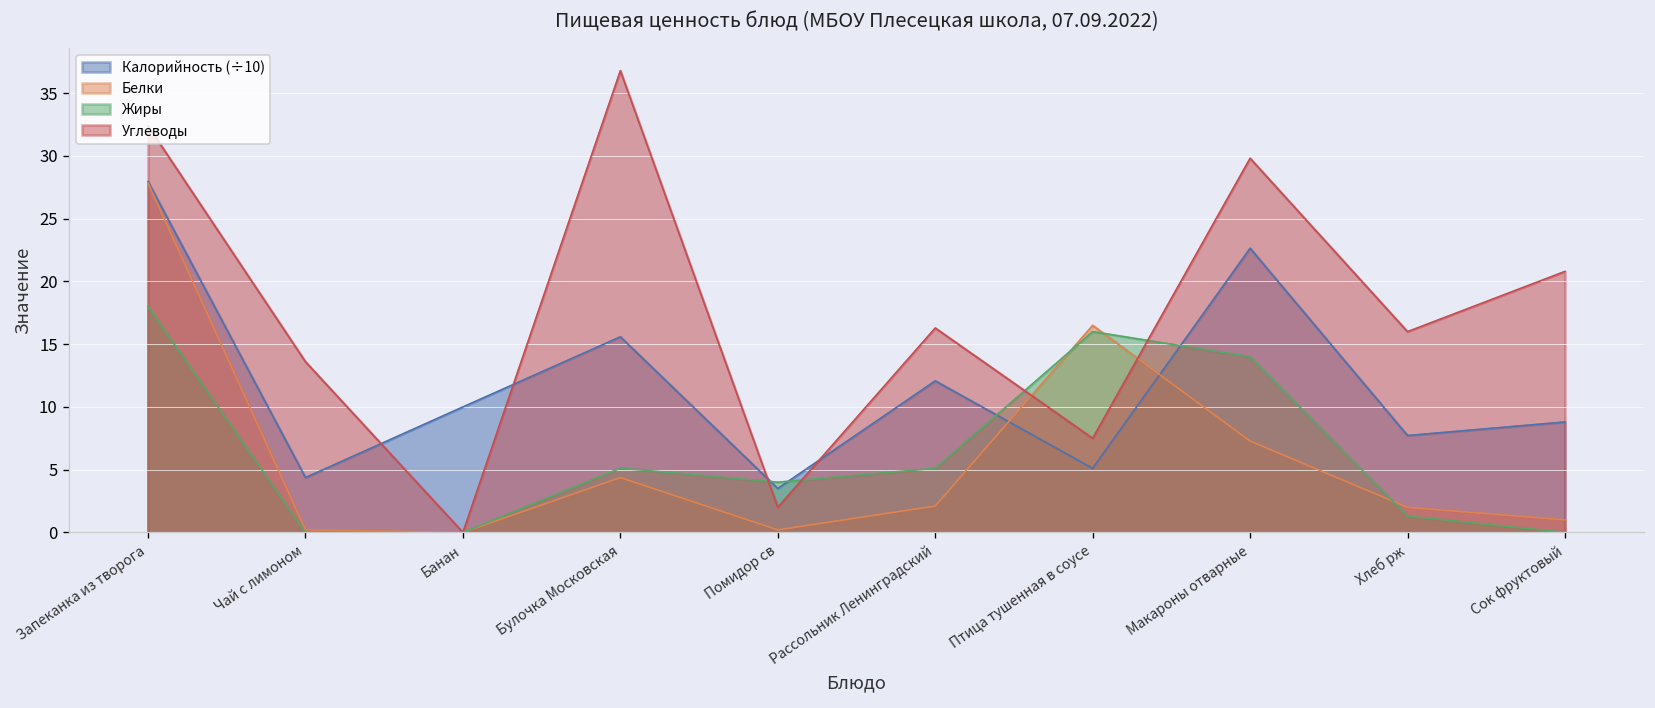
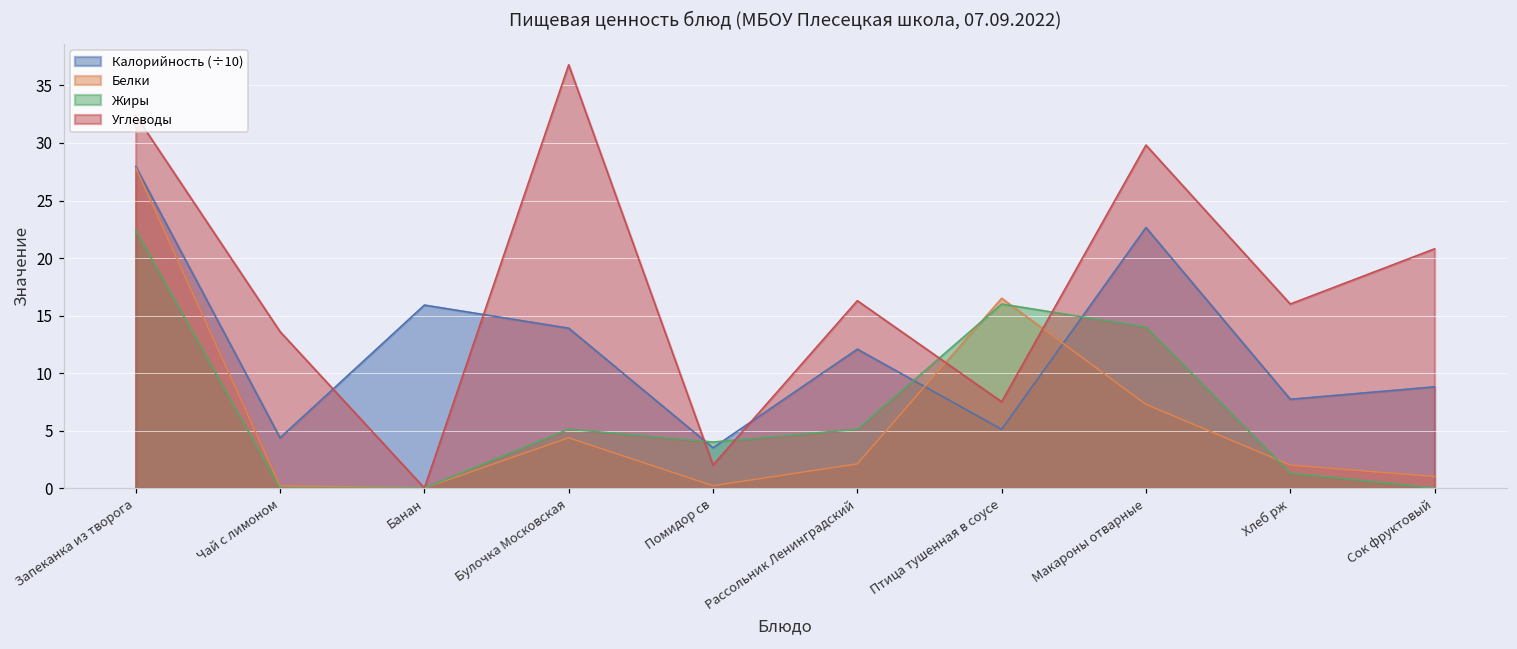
  {
    "Калорийность (÷10)": {
      "Чай с лимоном": 4.4,
-     "Банан": 10.0,
-     "Булочка Московская": 15.6,
+     "Банан": 15.9,
+     "Булочка Московская": 13.9,
      "Помидор св": 3.5,
      "Рассольник Ленинградский": 12.1,
      "Птица тушенная в соусе": 5.1,
      "Макароны отварные": 22.7,
      "Хлеб рж": 7.7,
      "Сок фруктовый": 8.8
    },
    "Жиры": {
-     "Запеканка из творога": 18.0,
+     "Запеканка из творога": 22.4,
      "Булочка Московская": 5.1,
      "Помидор св": 4.0,
      "Рассольник Ленинградский": 5.1,
      "Птица тушенная в соусе": 16.0,
      "Макароны отварные": 14.0,
      "Хлеб рж": 1.3,
      "Сок фруктовый": 0.0
    }
  }
